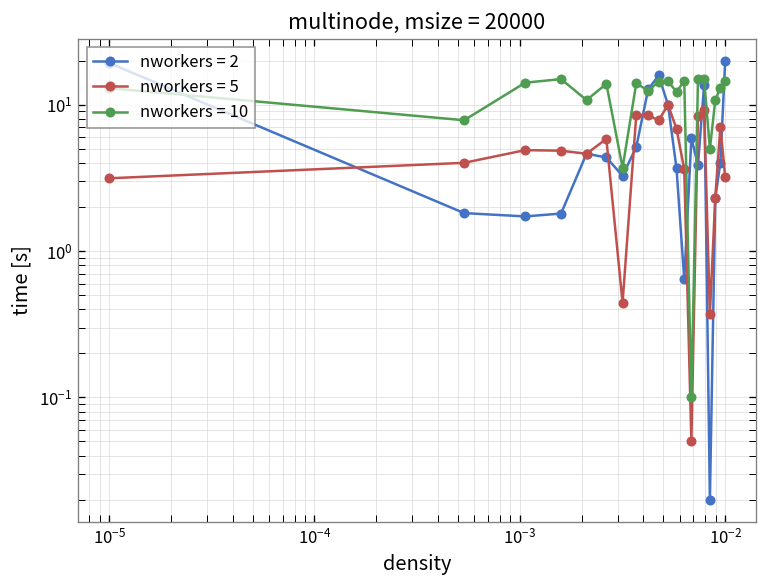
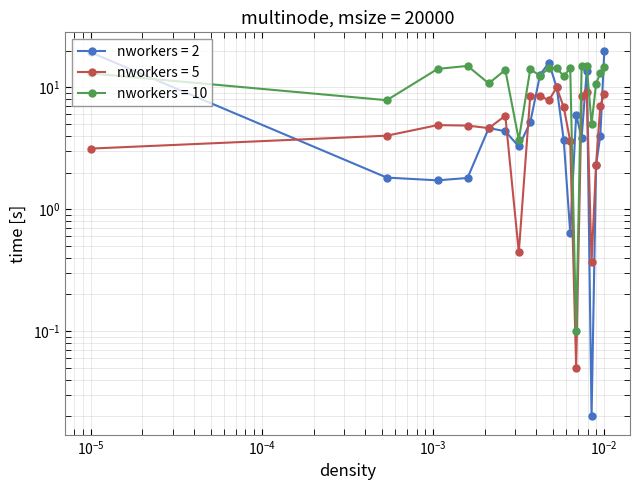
  {
    "nworkers = 2": {
      "10^-2": 20
    },
    "nworkers = 5": {
      "10^-5": 3.1,
-     "10^-2": 3.2
+     "10^-2": 9
    },
    "nworkers = 10": {
      "10^-2": 15
    }
  }
